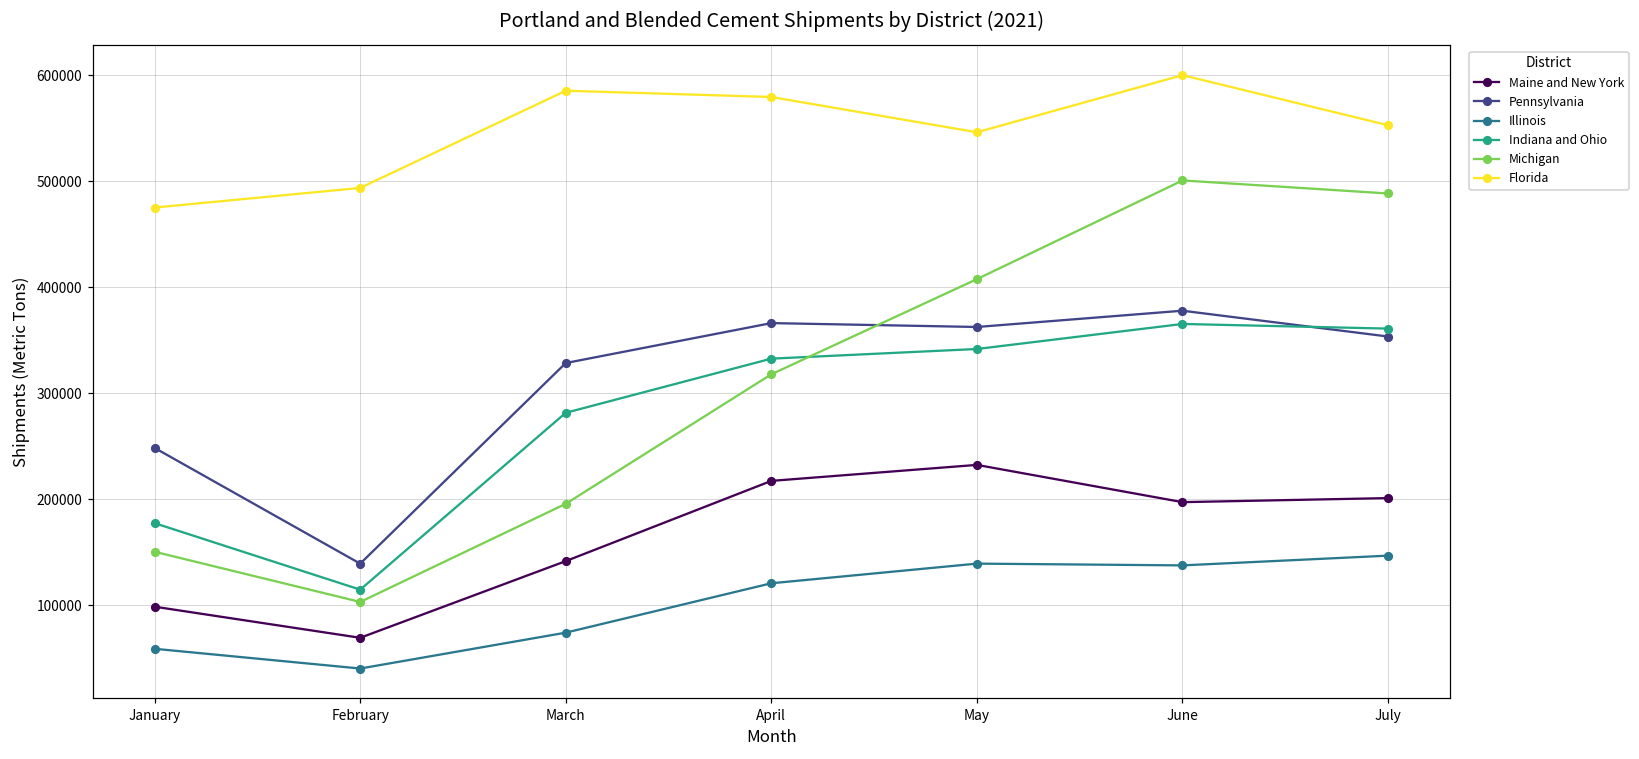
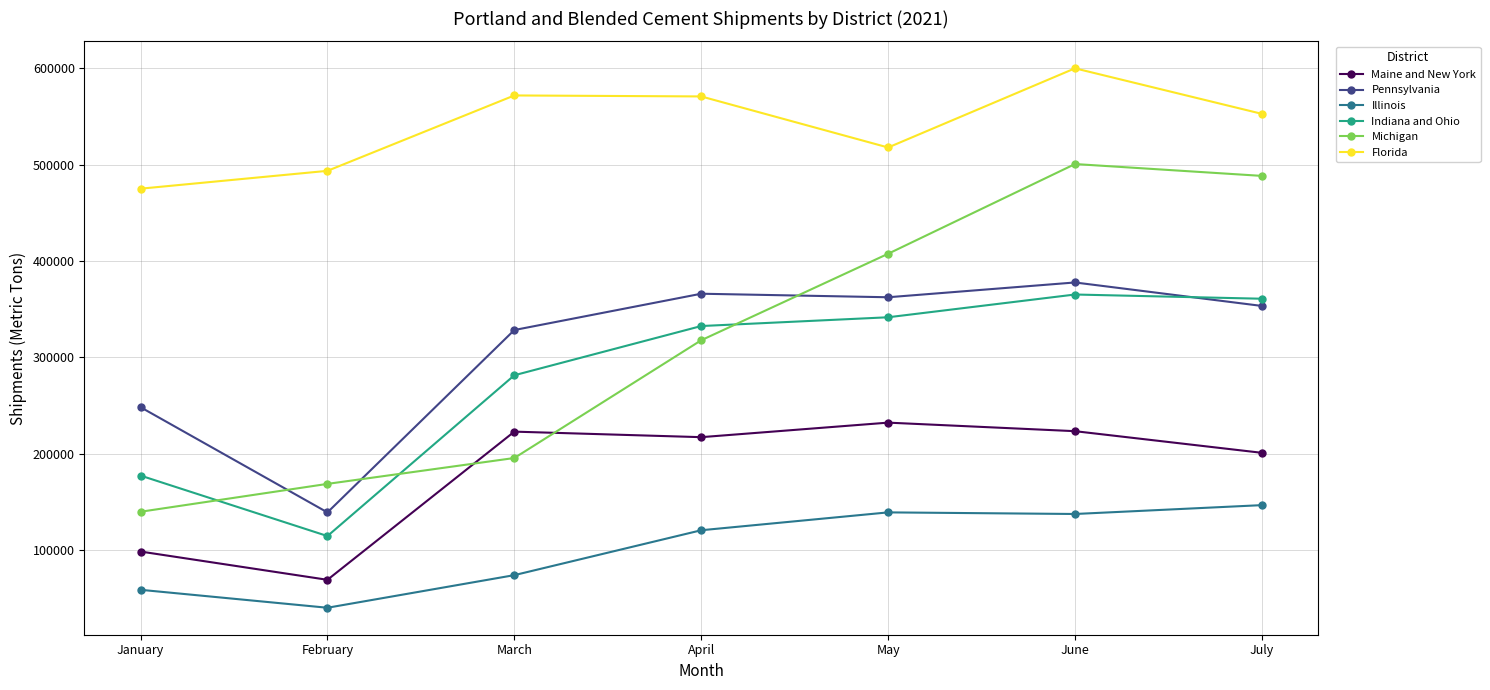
  {
    "Maine and New York": {
      "January": 100000,
      "February": 70000,
-     "March": 140000,
+     "March": 220000,
      "April": 220000,
      "May": 230000,
-     "June": 200000,
+     "June": 220000,
      "July": 200000
    },
    "Michigan": {
-     "January": 150000,
-     "February": 100000,
+     "January": 140000,
+     "February": 170000,
      "March": 200000,
      "April": 320000,
      "May": 410000,
      "June": 500000,
      "July": 490000
    },
    "Florida": {
      "January": 480000,
      "February": 490000,
-     "March": 590000,
-     "April": 580000,
-     "May": 550000,
+     "March": 570000,
+     "April": 570000,
+     "May": 520000,
      "June": 600000,
      "July": 550000
    }
  }
